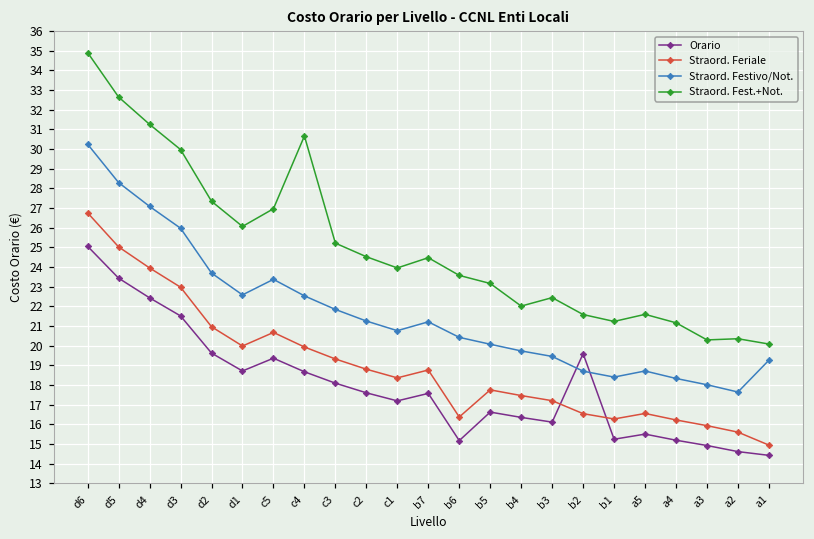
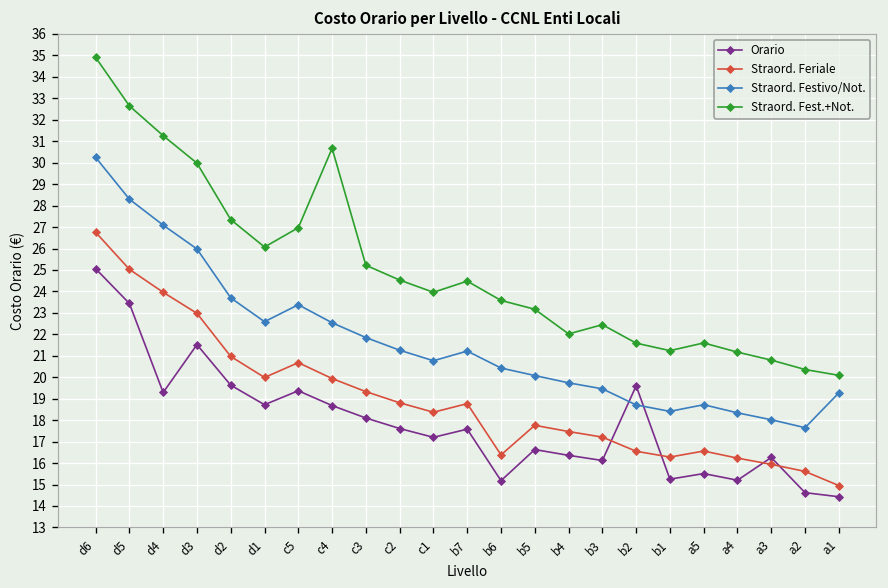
  {
    "Orario": {
      "d6": 25.1,
      "d5": 23.4,
-     "d4": 22.4,
+     "d4": 19.3,
      "d3": 21.5,
      "d2": 19.6,
      "d1": 18.7,
      "c5": 19.4,
      "c4": 18.7,
      "c3": 18.1,
      "c2": 17.6,
      "c1": 17.2,
      "b7": 17.6,
      "b6": 15.2,
      "b5": 16.6,
      "b4": 16.4,
      "b3": 16.1,
      "b2": 19.6,
      "b1": 15.3,
      "a5": 15.5,
      "a4": 15.2,
-     "a3": 14.9,
+     "a3": 16.3,
      "a2": 14.6,
      "a1": 14.4
    },
    "Straord. Feriale": {
      "d6": 26.8,
      "d5": 25.0,
      "d4": 24.0,
      "d3": 23.0,
      "d2": 21.0,
      "d1": 20.0,
      "c5": 20.7,
      "c4": 19.9,
      "c3": 19.3,
      "c2": 18.8,
      "c1": 18.4,
      "b7": 18.8,
      "b6": 16.4,
      "b5": 17.8,
      "b4": 17.5,
      "b3": 17.2,
      "b2": 16.6,
      "b1": 16.3,
      "a5": 16.6,
      "a4": 16.2,
      "a3": 15.9,
      "a2": 15.6,
      "a1": 15.0
    },
    "Straord. Festivo/Not.": {
      "d6": 30.3,
      "d5": 28.3,
      "d4": 27.1,
      "d3": 26.0,
      "d2": 23.7,
      "d1": 22.6,
      "c5": 23.4,
      "c4": 22.5,
      "c3": 21.9,
      "c2": 21.3,
      "c1": 20.8,
      "b7": 21.2,
      "b6": 20.4,
      "b5": 20.1,
      "b4": 19.7,
      "b3": 19.5,
      "b2": 18.7,
      "b1": 18.4,
      "a5": 18.7,
      "a4": 18.3,
      "a3": 18.0,
      "a2": 17.7,
      "a1": 19.3
    },
    "Straord. Fest.+Not.": {
      "d6": 34.9,
      "d5": 32.7,
      "d4": 31.3,
      "d3": 30.0,
      "d2": 27.4,
      "d1": 26.1,
      "c5": 27.0,
      "c4": 30.7,
      "c3": 25.2,
      "c2": 24.5,
      "c1": 24.0,
      "b7": 24.5,
      "b6": 23.6,
      "b5": 23.2,
      "b4": 22.0,
      "b3": 22.5,
      "b2": 21.6,
      "b1": 21.2,
      "a5": 21.6,
      "a4": 21.2,
-     "a3": 20.3,
+     "a3": 20.8,
      "a2": 20.4,
      "a1": 20.1
    }
  }
